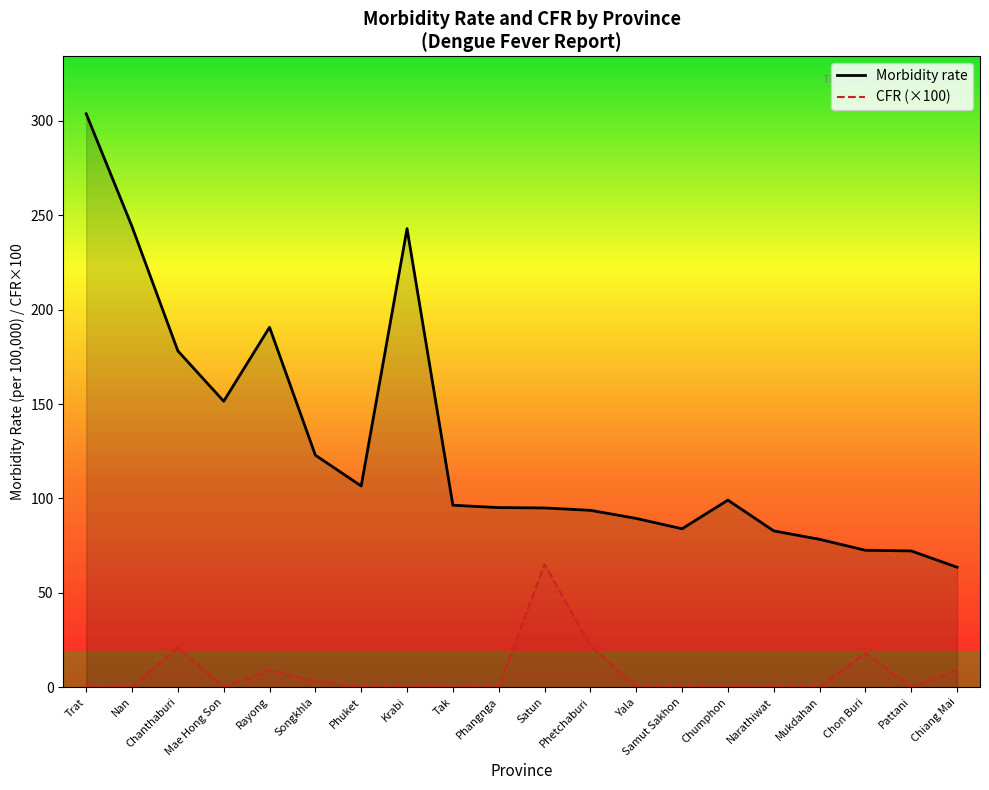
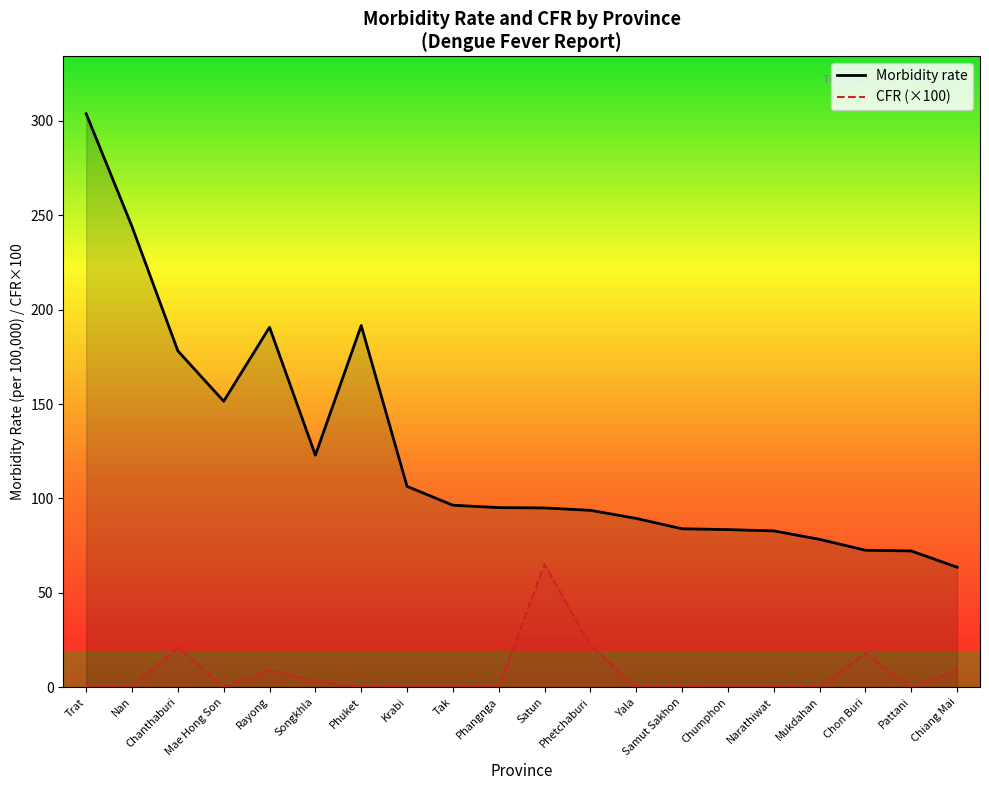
  {
    "Morbidity rate": {
      "Trat": 304,
      "Nan": 244,
      "Chanthaburi": 178,
      "Mae Hong Son": 151,
      "Rayong": 191,
      "Songkhla": 123,
-     "Phuket": 107,
-     "Krabi": 243,
+     "Phuket": 192,
+     "Krabi": 106,
      "Tak": 96,
      "Phangnga": 95,
      "Satun": 95,
      "Phetchaburi": 94,
      "Yala": 89,
      "Samut Sakhon": 84,
-     "Chumphon": 99,
+     "Chumphon": 83,
      "Narathiwat": 83,
      "Mukdahan": 78,
      "Chon Buri": 73,
      "Pattani": 72,
      "Chiang Mai": 64
    },
    "CFR (×100)": {
      "Trat": 0,
      "Nan": 0,
      "Chanthaburi": 21,
      "Mae Hong Son": 0,
      "Rayong": 9,
      "Songkhla": 3,
      "Phuket": 0,
      "Krabi": 0,
      "Tak": 0,
      "Phangnga": 0,
      "Satun": 65,
      "Phetchaburi": 22,
      "Yala": 0,
      "Samut Sakhon": 0,
      "Chumphon": 0,
      "Narathiwat": 0,
      "Mukdahan": 0,
      "Chon Buri": 18,
      "Pattani": 0,
      "Chiang Mai": 9
    }
  }
